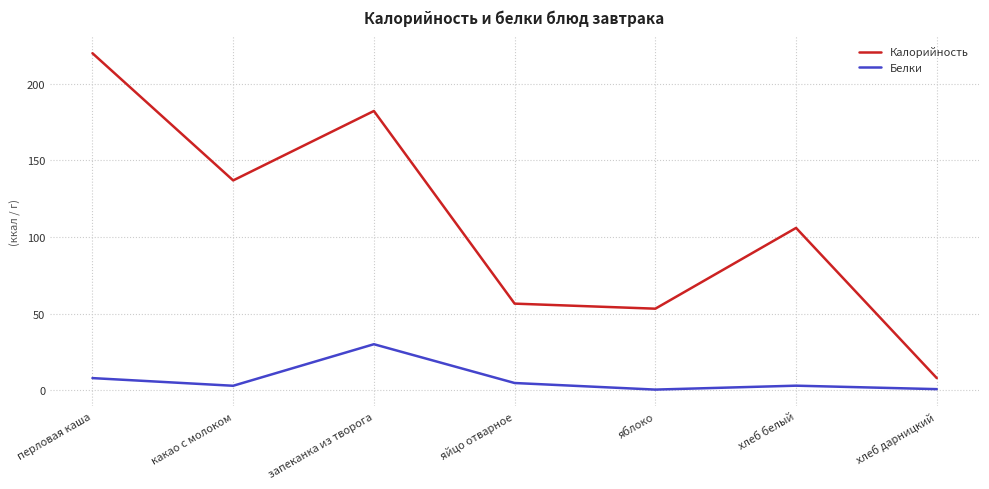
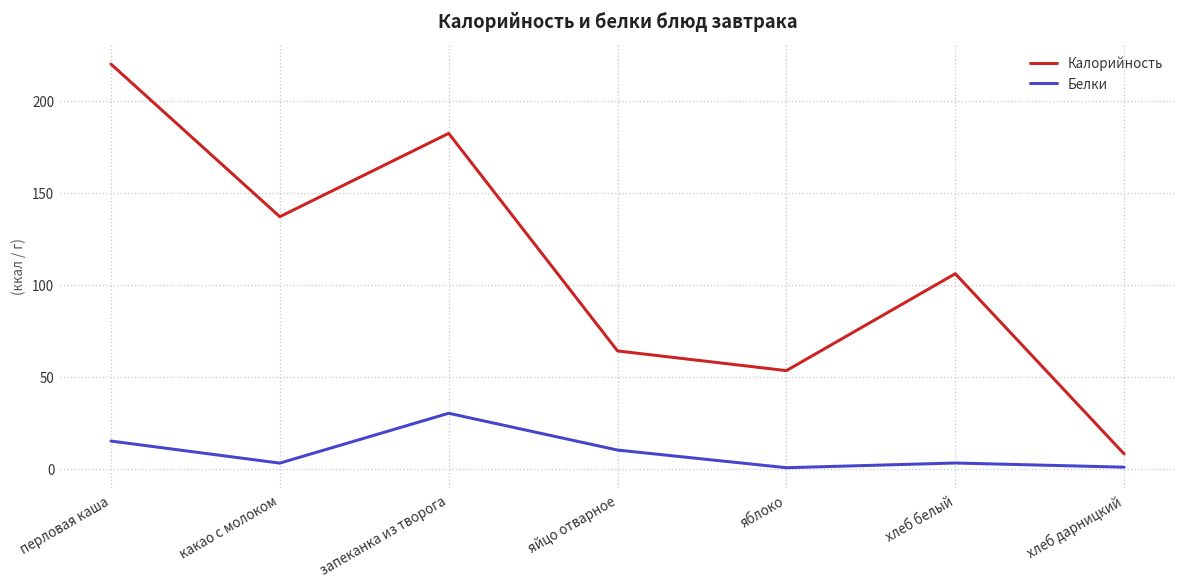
  {
    "Калорийность": {
      "перловая каша": 220,
      "какао с молоком": 137,
      "запеканка из творога": 182,
-     "яйцо отварное": 57,
+     "яйцо отварное": 64,
      "яблоко": 53,
      "хлеб белый": 106,
      "хлеб дарницкий": 8
    },
    "Белки": {
-     "перловая каша": 8,
+     "перловая каша": 15,
      "какао с молоком": 3,
      "запеканка из творога": 30,
-     "яйцо отварное": 5,
+     "яйцо отварное": 10,
      "яблоко": 1,
      "хлеб белый": 3,
      "хлеб дарницкий": 1
    }
  }
